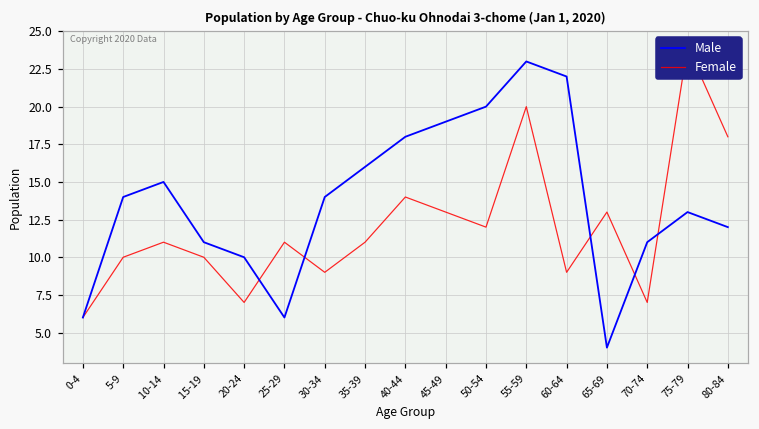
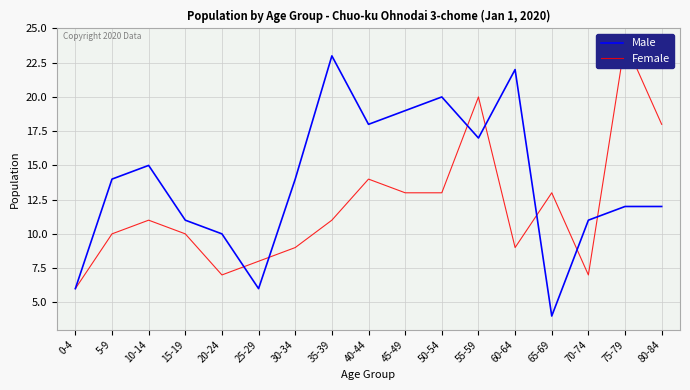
  {
    "Male": {
      "5-9": 14,
      "10-14": 15,
      "15-19": 11,
      "20-24": 10,
      "25-29": 6,
      "30-34": 14,
-     "35-39": 16,
+     "35-39": 23,
      "40-44": 18,
      "45-49": 19,
      "50-54": 20,
-     "55-59": 23,
+     "55-59": 17,
      "60-64": 22,
      "65-69": 4,
      "70-74": 11,
-     "75-79": 13,
+     "75-79": 12,
      "80-84": 12
    },
    "Female": {
      "5-9": 10,
      "10-14": 11,
      "15-19": 10,
      "20-24": 7,
-     "25-29": 11,
+     "25-29": 8,
      "30-34": 9,
      "35-39": 11,
      "40-44": 14,
      "45-49": 13,
-     "50-54": 12,
+     "50-54": 13,
      "55-59": 20,
      "60-64": 9,
      "65-69": 13,
      "70-74": 7,
      "80-84": 18
    }
  }
